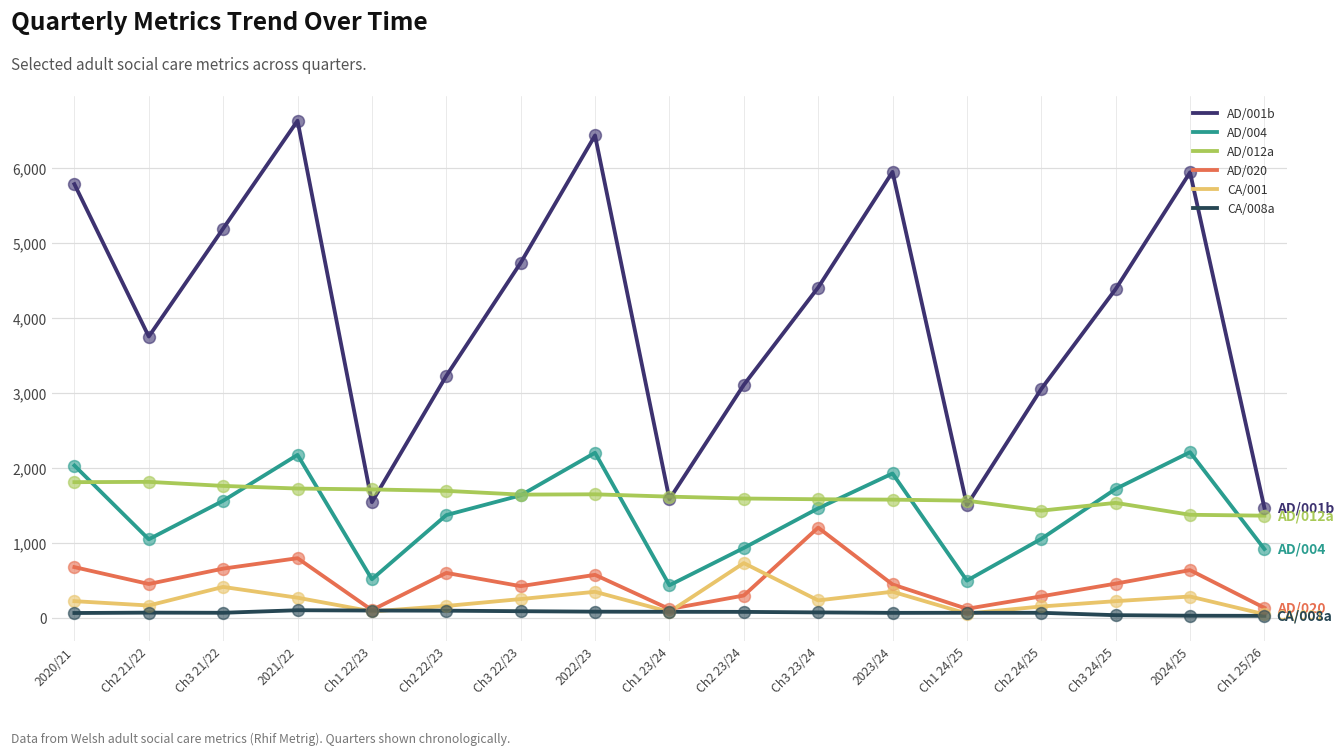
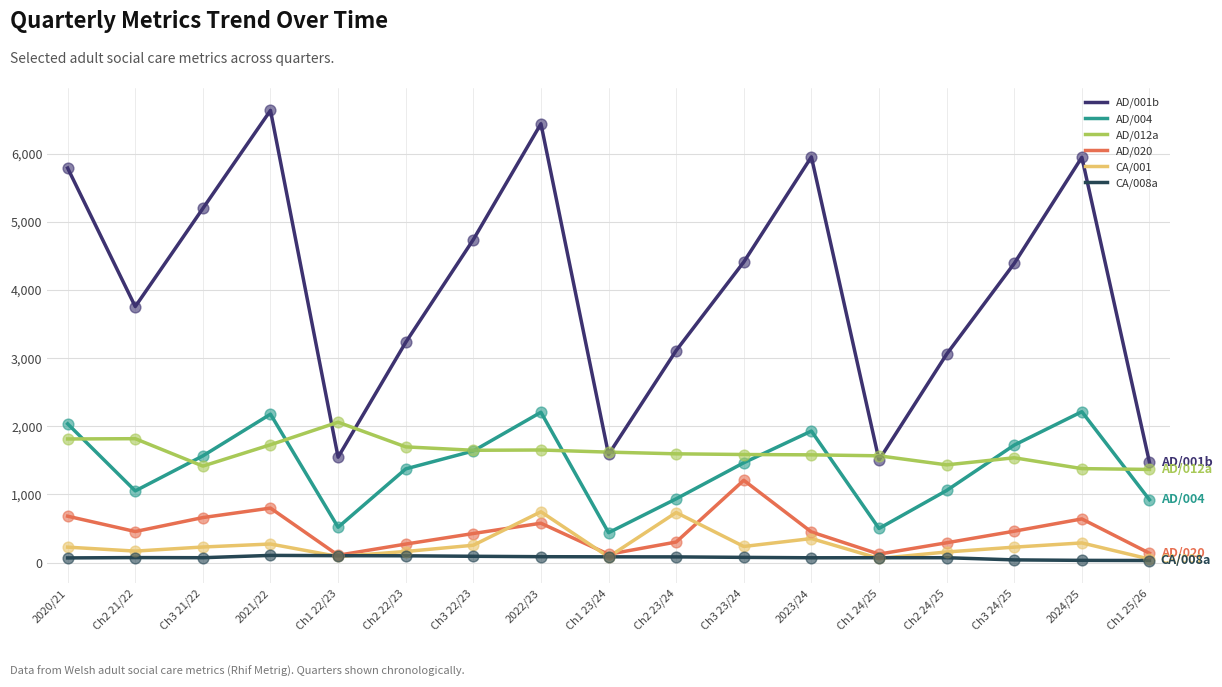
  {
    "AD/004": {
      "2020/21": "2,000",
      "Ch2 21/22": "1,100",
      "Ch3 21/22": "1,600",
      "2021/22": "2,200",
      "Ch1 22/23": "500",
      "Ch2 22/23": "1,400",
      "2022/23": "2,200",
      "Ch1 23/24": "400",
      "Ch2 23/24": "900",
      "Ch3 23/24": "1,500",
      "2023/24": "1,900",
      "Ch1 24/25": "500",
      "Ch2 24/25": "1,100",
      "Ch3 24/25": "1,700",
      "2024/25": "2,200"
    },
    "AD/012a": {
      "2020/21": "1,800",
      "Ch2 21/22": "1,800",
-     "Ch3 21/22": "1,800",
+     "Ch3 21/22": "1,400",
      "2021/22": "1,700",
-     "Ch1 22/23": "1,700",
+     "Ch1 22/23": "2,100",
      "Ch2 22/23": "1,700",
      "2022/23": "1,700",
      "Ch2 23/24": "1,600",
      "Ch3 23/24": "1,600",
      "2023/24": "1,600",
      "Ch1 24/25": "1,600",
      "Ch2 24/25": "1,400",
      "Ch3 24/25": "1,500",
      "2024/25": "1,400"
    },
    "AD/020": {
      "2020/21": "700",
      "Ch2 21/22": "500",
      "Ch3 21/22": "700",
      "2021/22": "800",
-     "Ch2 22/23": "600",
+     "Ch2 22/23": "300",
      "Ch3 22/23": "400",
      "2022/23": "600",
      "Ch2 23/24": "300",
      "Ch3 23/24": "1,200",
      "2023/24": "400",
      "Ch1 24/25": "100",
      "Ch2 24/25": "300",
      "Ch3 24/25": "500",
      "2024/25": "600"
    },
    "CA/001": {
      "2020/21": "200",
      "Ch2 21/22": "200",
-     "Ch3 21/22": "400",
+     "Ch3 21/22": "200",
      "2021/22": "300",
      "Ch2 22/23": "200",
      "Ch3 22/23": "300",
-     "2022/23": "400",
+     "2022/23": "700",
      "Ch2 23/24": "700",
      "Ch3 23/24": "200",
      "2023/24": "400",
      "Ch2 24/25": "200",
      "Ch3 24/25": "200",
      "2024/25": "300"
    }
  }
